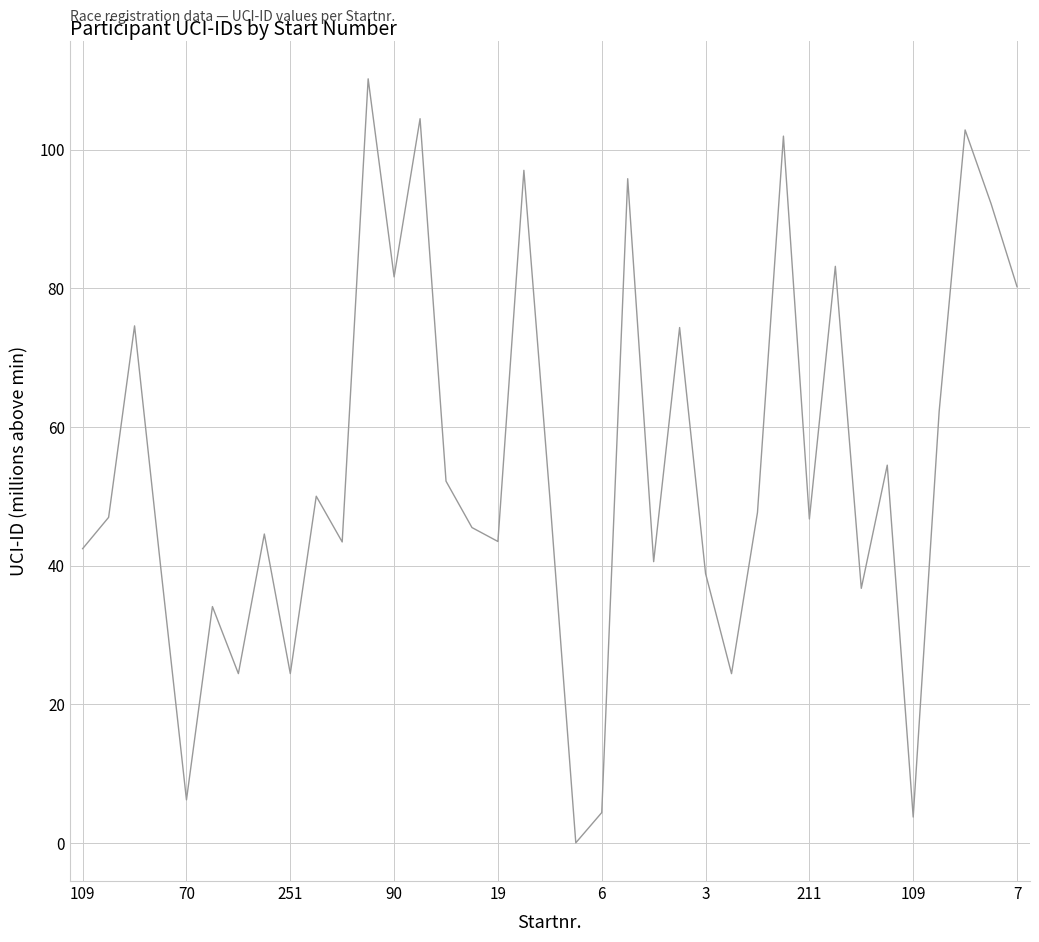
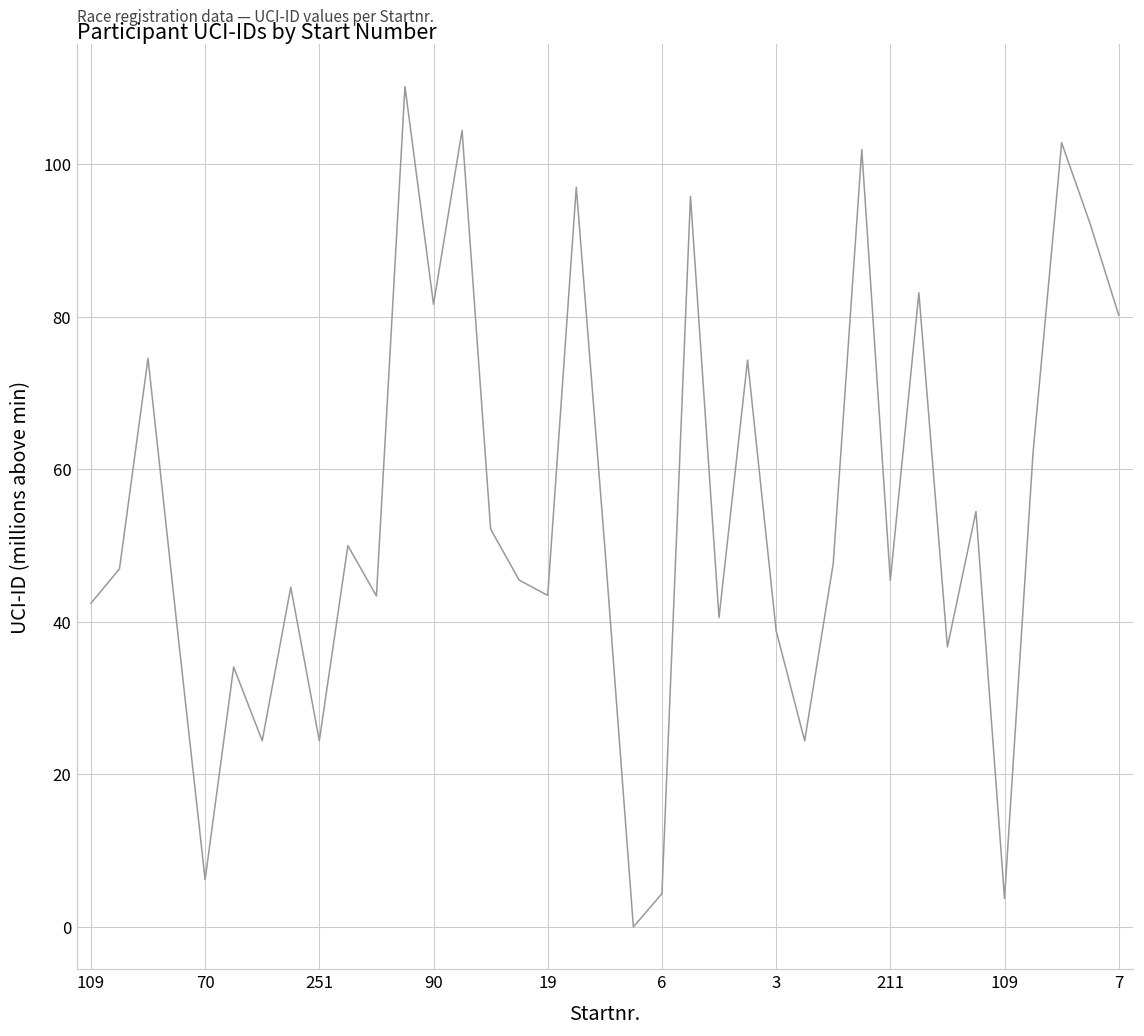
  {
    "70": 6,
    "251": 24,
    "90": 82,
-   "211": 47
+   "211": 45
  }
